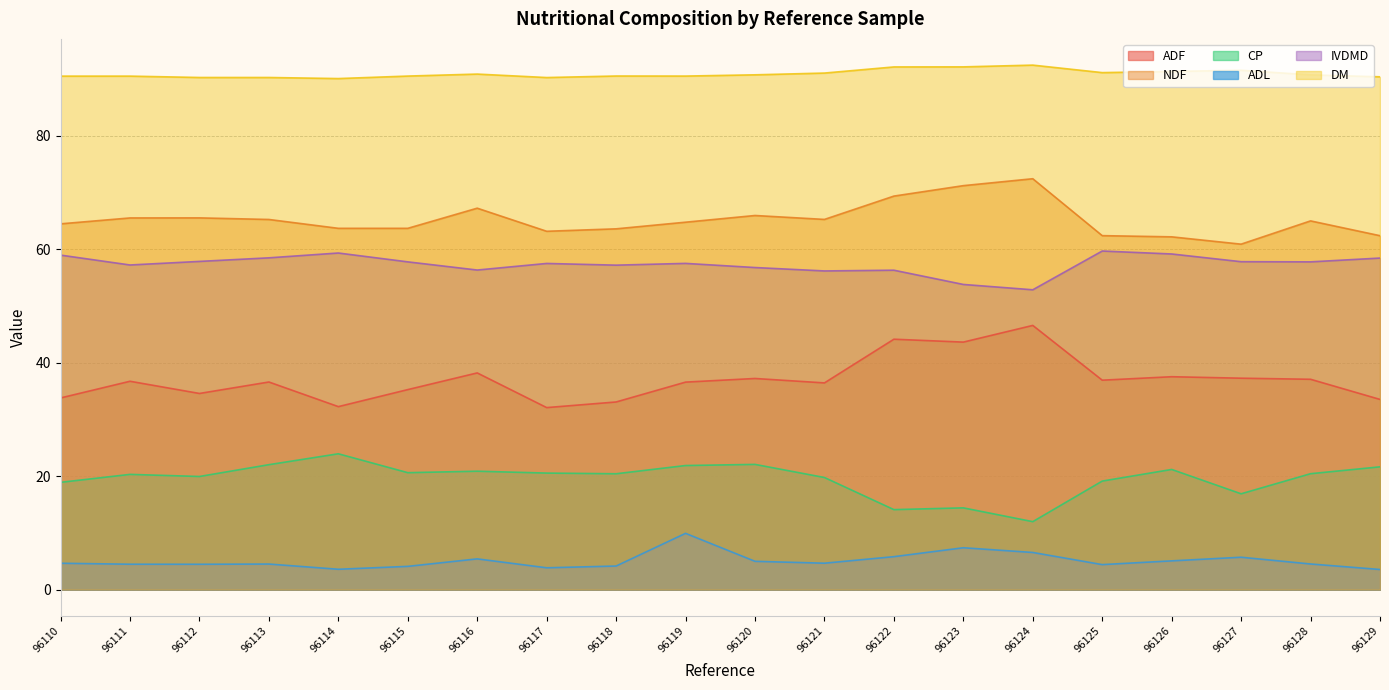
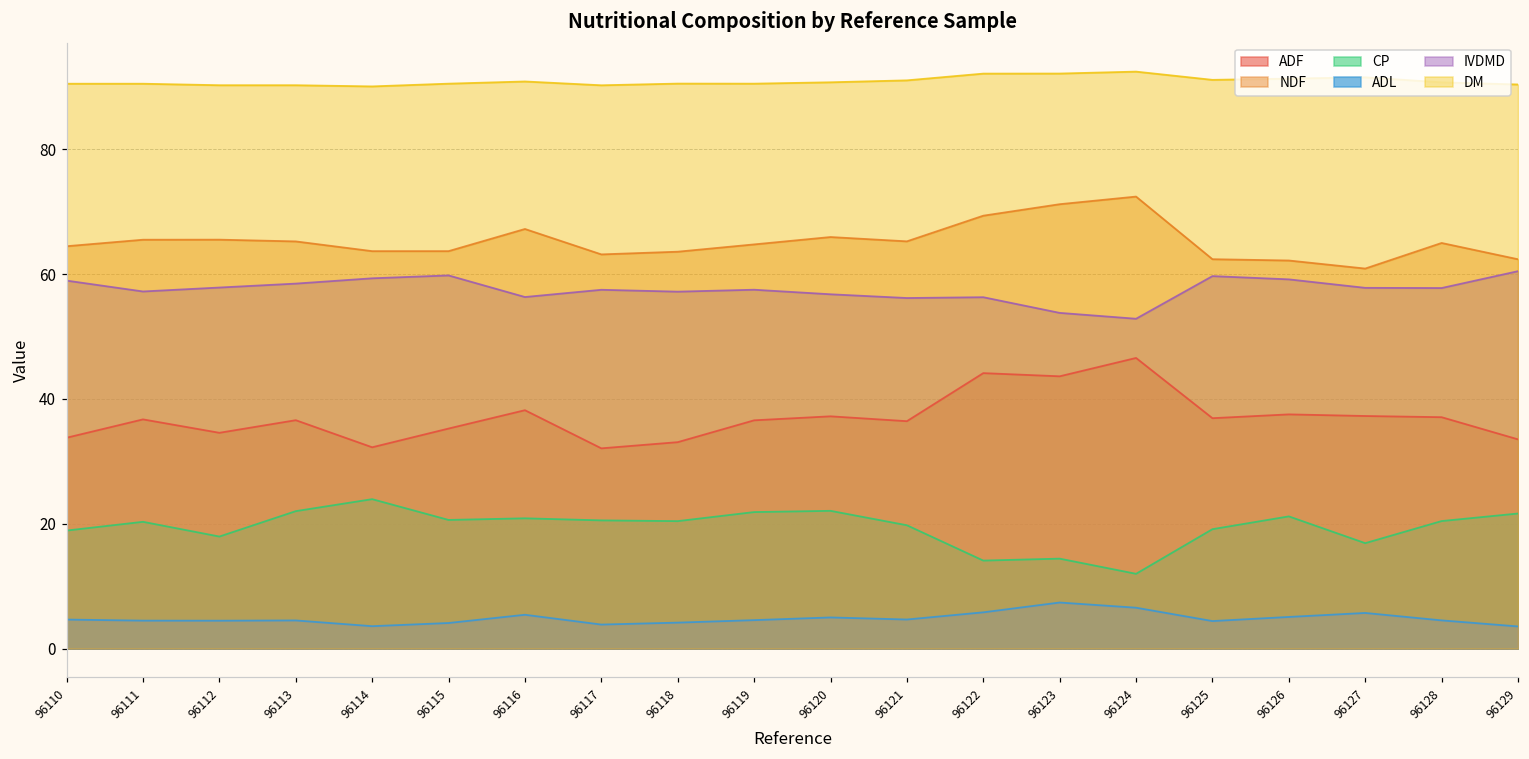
  {
    "CP": {
      "96110": 19,
      "96111": 20,
-     "96112": 20,
+     "96112": 18,
      "96113": 22,
      "96114": 24,
      "96115": 21,
      "96116": 21,
      "96117": 21,
      "96118": 20,
      "96119": 22,
      "96120": 22,
      "96121": 20,
      "96122": 14,
      "96123": 14,
      "96124": 12,
      "96125": 19,
      "96126": 21,
      "96127": 17,
      "96128": 20,
      "96129": 22
    },
    "ADL": {
      "96110": 5,
      "96111": 4,
      "96112": 4,
      "96113": 5,
      "96114": 4,
      "96115": 4,
      "96116": 5,
      "96117": 4,
      "96118": 4,
-     "96119": 10,
+     "96119": 5,
      "96120": 5,
      "96121": 5,
      "96122": 6,
      "96123": 7,
      "96124": 7,
      "96125": 4,
      "96126": 5,
      "96127": 6,
      "96128": 5,
      "96129": 4
    },
    "IVDMD": {
      "96110": 59,
      "96111": 57,
      "96112": 58,
      "96113": 58,
      "96114": 59,
-     "96115": 58,
+     "96115": 60,
      "96116": 56,
      "96117": 57,
      "96118": 57,
      "96119": 57,
      "96120": 57,
      "96121": 56,
      "96122": 56,
      "96123": 54,
      "96124": 53,
      "96125": 60,
      "96126": 59,
      "96127": 58,
      "96128": 58,
-     "96129": 58
+     "96129": 60
    }
  }
